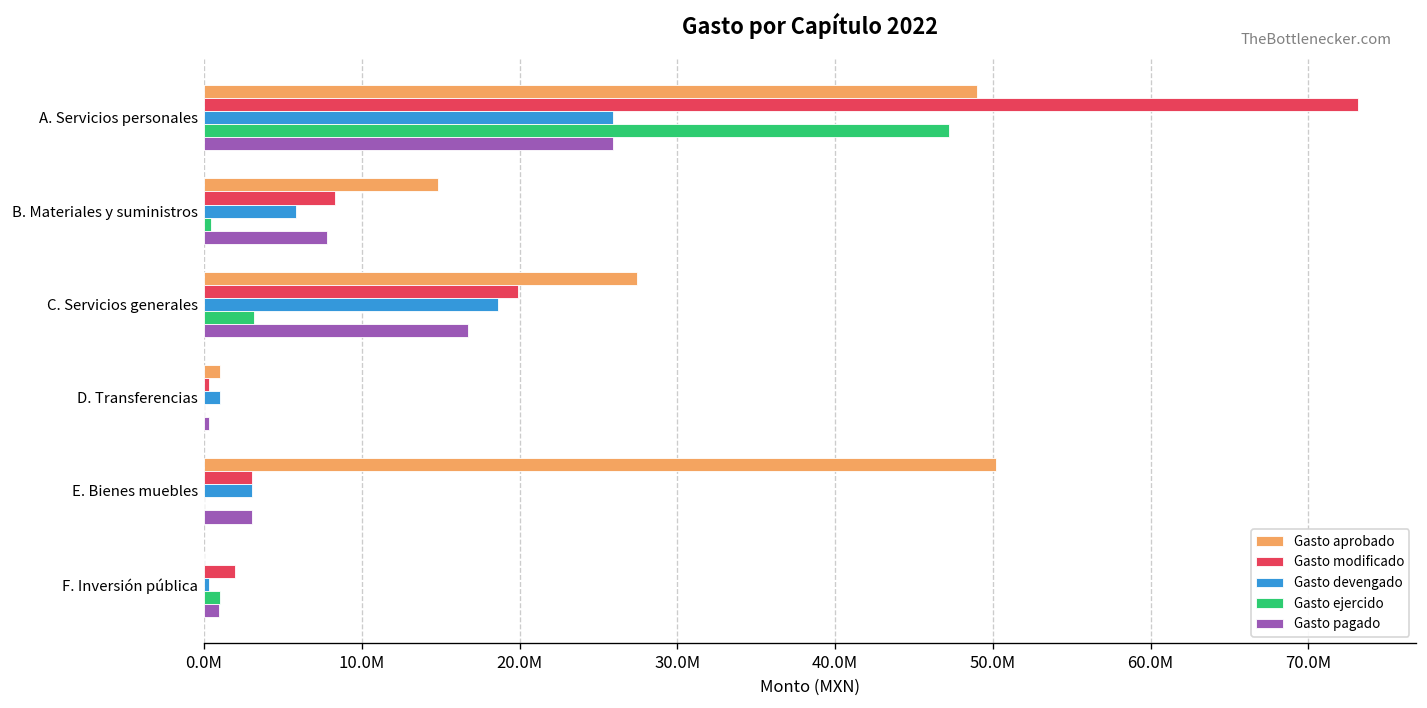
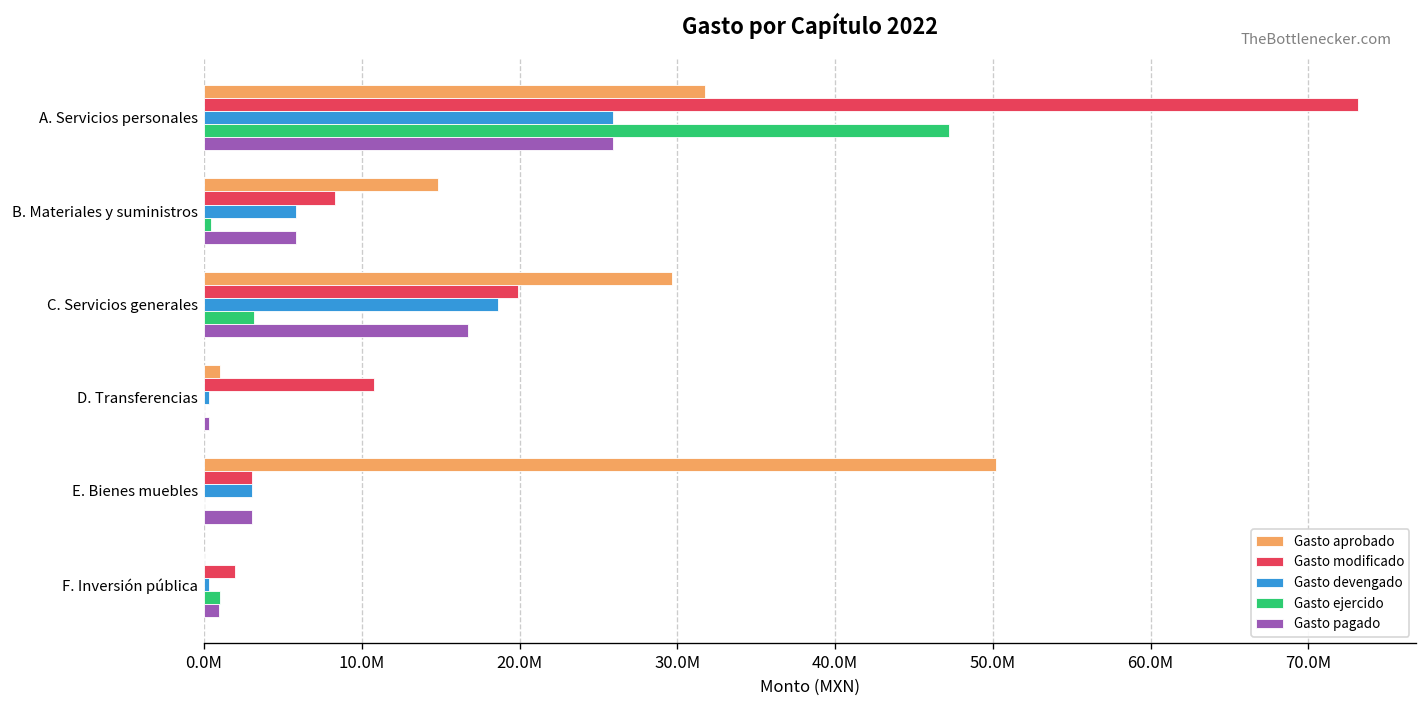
  {
    "Gasto aprobado": {
-     "A. Servicios personales": 49000000,
+     "A. Servicios personales": 31800000,
      "B. Materiales y suministros": 14800000,
-     "C. Servicios generales": 27400000,
+     "C. Servicios generales": 29700000,
      "D. Transferencias": 1000000,
      "E. Bienes muebles": 50200000,
      "F. Inversión pública": 0
    },
    "Gasto modificado": {
      "A. Servicios personales": 73200000,
      "B. Materiales y suministros": 8300000,
      "C. Servicios generales": 19900000,
-     "D. Transferencias": 300000,
+     "D. Transferencias": 10800000,
      "E. Bienes muebles": 3000000,
      "F. Inversión pública": 2000000
    },
    "Gasto devengado": {
      "A. Servicios personales": 25900000,
      "B. Materiales y suministros": 5800000,
      "C. Servicios generales": 18700000,
-     "D. Transferencias": 1000000,
+     "D. Transferencias": 300000,
      "E. Bienes muebles": 3000000,
      "F. Inversión pública": 300000
    },
    "Gasto ejercido": {
      "A. Servicios personales": 47200000,
      "B. Materiales y suministros": 500000,
      "C. Servicios generales": 3200000,
      "F. Inversión pública": 1000000
    },
    "Gasto pagado": {
      "A. Servicios personales": 25900000,
-     "B. Materiales y suministros": 7800000,
+     "B. Materiales y suministros": 5800000,
      "C. Servicios generales": 16700000,
      "D. Transferencias": 300000,
      "E. Bienes muebles": 3000000,
      "F. Inversión pública": 900000
    }
  }
